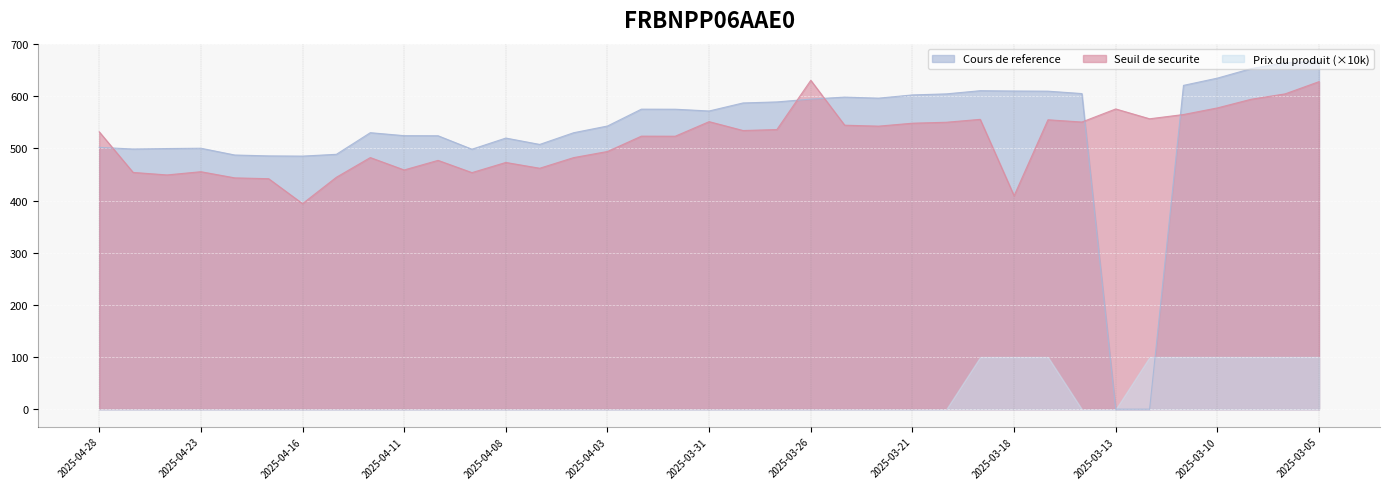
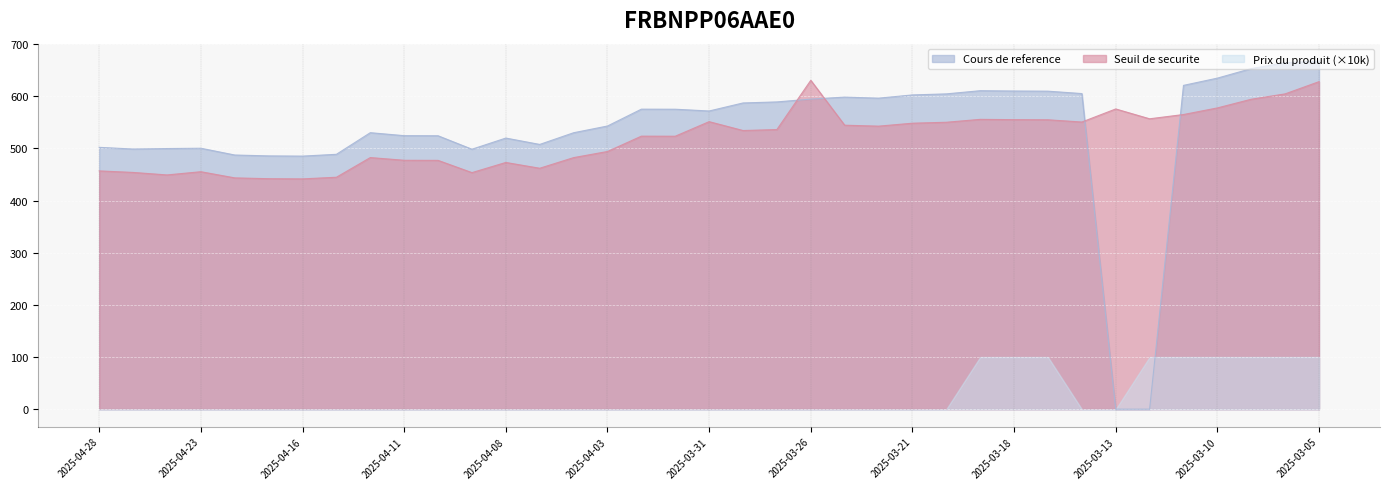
  {
    "Seuil de securite": {
-     "2025-04-28": 530,
+     "2025-04-28": 460,
      "2025-04-23": 460,
-     "2025-04-16": 390,
-     "2025-04-11": 460,
+     "2025-04-16": 440,
+     "2025-04-11": 480,
      "2025-04-08": 470,
      "2025-04-03": 490,
      "2025-03-31": 550,
      "2025-03-26": 630,
      "2025-03-21": 550,
-     "2025-03-18": 410,
+     "2025-03-18": 560,
      "2025-03-13": 580,
      "2025-03-10": 580,
      "2025-03-05": 630
    }
  }
